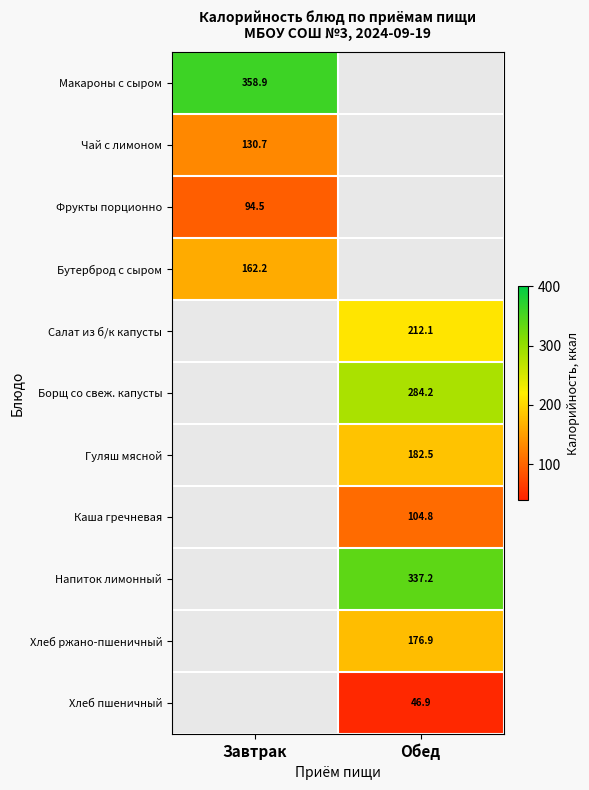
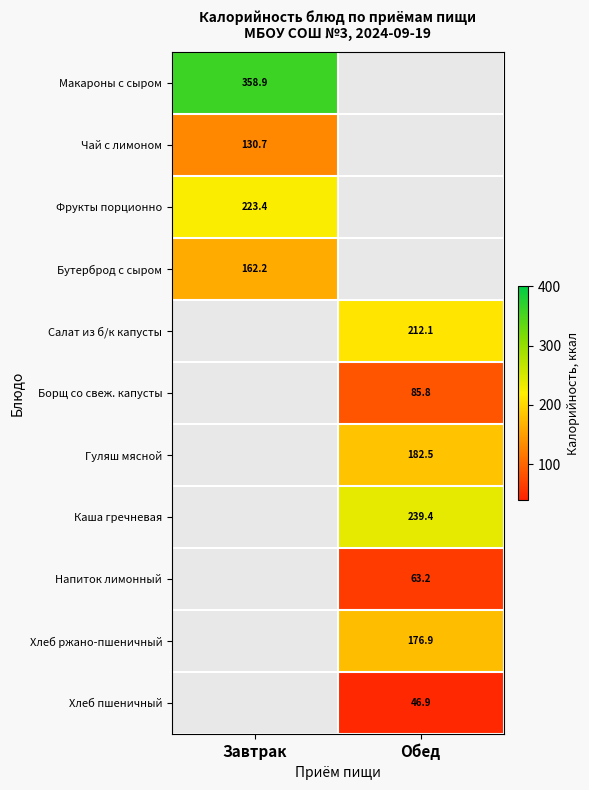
  {
    "Макароны с сыром": {
      "Завтрак": 358.9
    },
    "Чай с лимоном": {
      "Завтрак": 130.7
    },
    "Фрукты порционно": {
-     "Завтрак": 94.5
+     "Завтрак": 223.4
    },
    "Бутерброд с сыром": {
      "Завтрак": 162.2
    },
    "Салат из б/к капусты": {
      "Обед": 212.1
    },
    "Борщ со свеж. капусты": {
-     "Обед": 284.2
+     "Обед": 85.8
    },
    "Гуляш мясной": {
      "Обед": 182.5
    },
    "Каша гречневая": {
-     "Обед": 104.8
+     "Обед": 239.4
    },
    "Напиток лимонный": {
-     "Обед": 337.2
+     "Обед": 63.2
    },
    "Хлеб ржано-пшеничный": {
      "Обед": 176.9
    },
    "Хлеб пшеничный": {
      "Обед": 46.9
    }
  }
